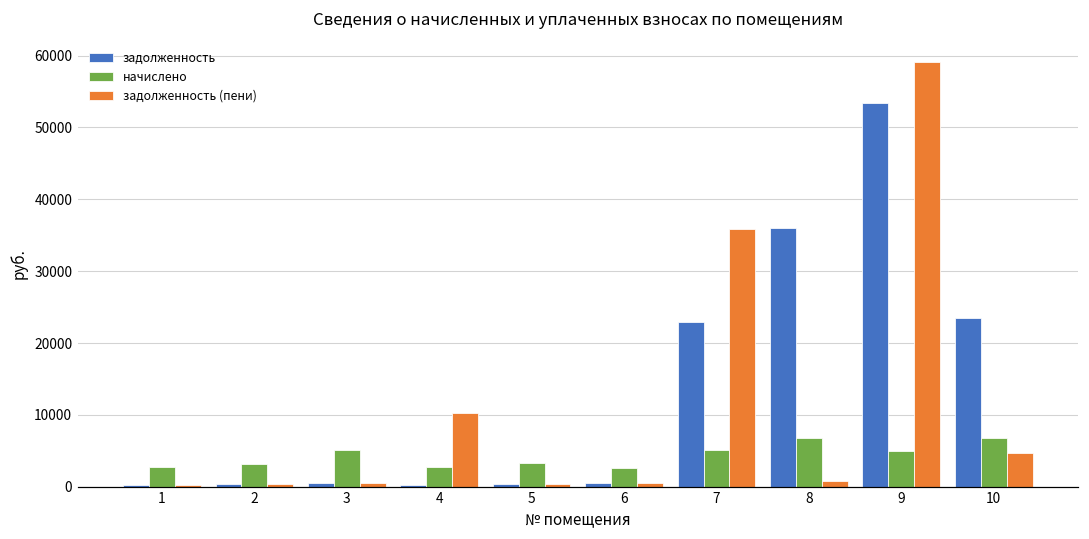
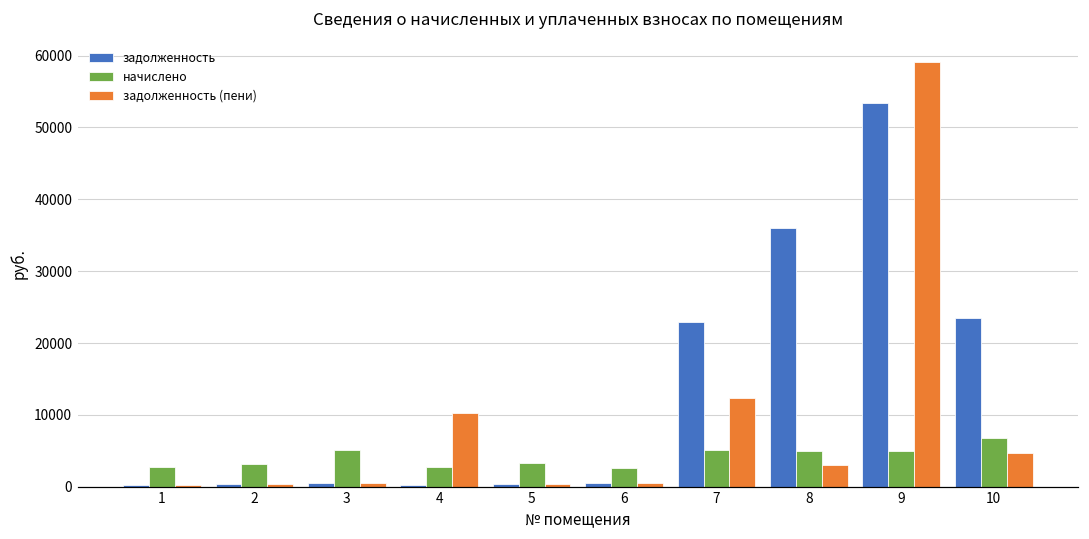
  {
    "задолженность": {
      "3": 1000,
      "6": 1000,
      "7": 23000,
      "8": 36000,
      "9": 53000,
      "10": 24000
    },
    "начислено": {
      "1": 3000,
      "2": 3000,
      "3": 5000,
      "4": 3000,
      "5": 3000,
      "6": 3000,
      "7": 5000,
-     "8": 7000,
+     "8": 5000,
      "9": 5000,
      "10": 7000
    },
    "задолженность (пени)": {
      "3": 1000,
      "4": 10000,
      "6": 1000,
-     "7": 36000,
-     "8": 1000,
+     "7": 12000,
+     "8": 3000,
      "9": 59000,
      "10": 5000
    }
  }
